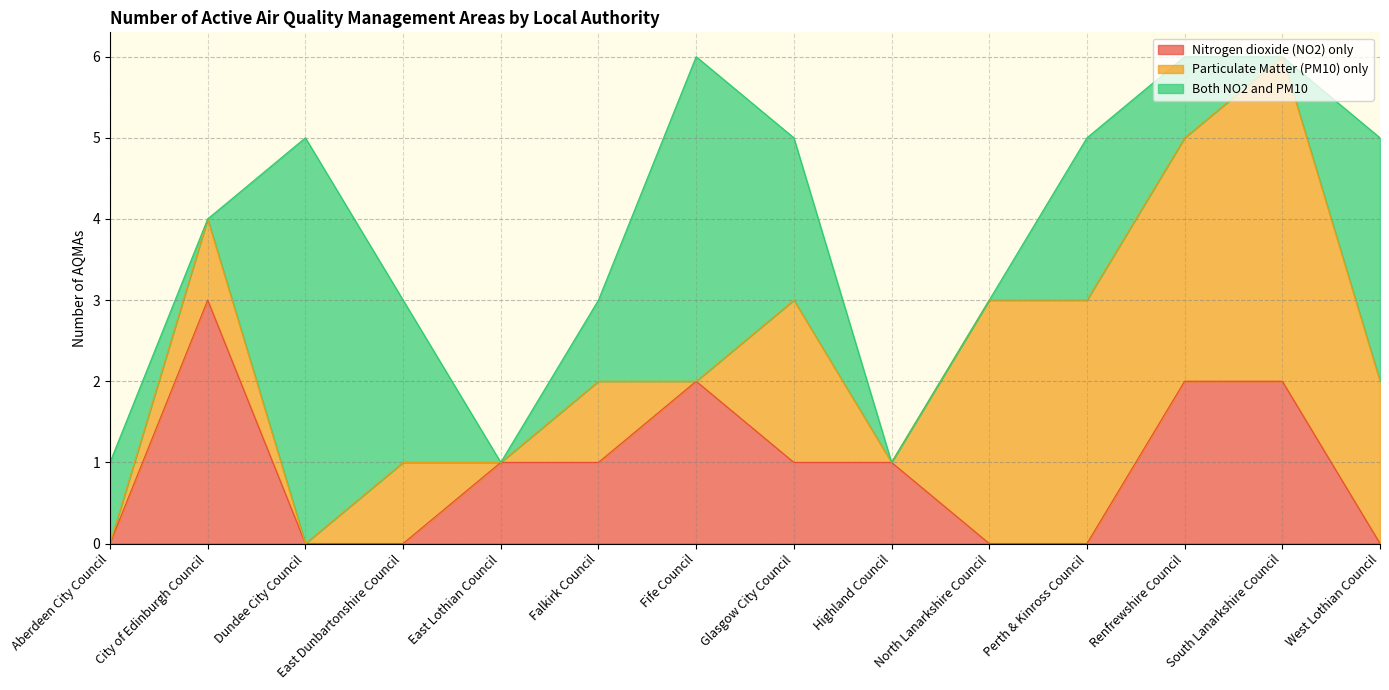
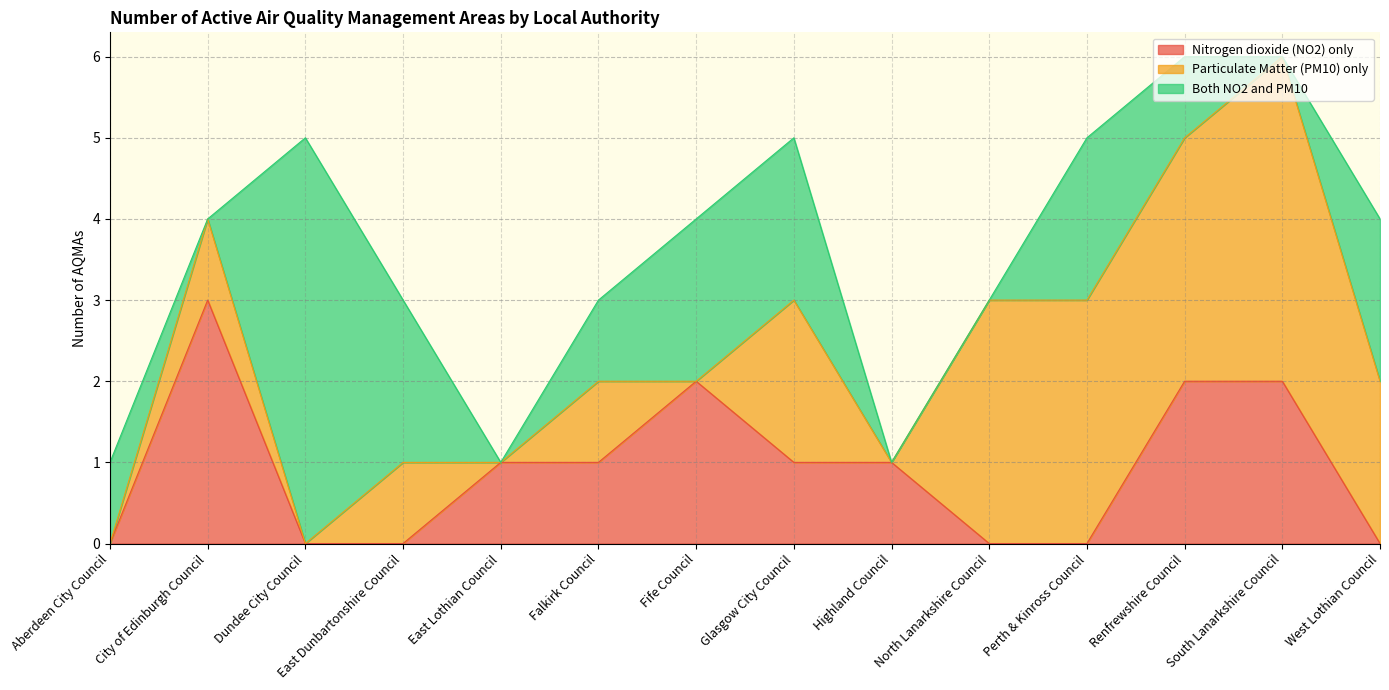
  {
    "Nitrogen dioxide (NO2) only": {
      "City of Edinburgh Council": 3,
      "East Dunbartonshire Council": 0,
      "Falkirk Council": 1,
      "Glasgow City Council": 1,
      "North Lanarkshire Council": 0,
      "Perth & Kinross Council": 0,
      "Renfrewshire Council": 2,
      "South Lanarkshire Council": 2,
      "West Lothian Council": 0
    },
    "Particulate Matter (PM10) only": {
      "East Dunbartonshire Council": 1,
      "Falkirk Council": 1,
      "Glasgow City Council": 2,
      "Perth & Kinross Council": 3,
      "Renfrewshire Council": 3,
      "West Lothian Council": 2
    },
    "Both NO2 and PM10": {
      "Aberdeen City Council": 1,
      "Dundee City Council": 5,
      "East Dunbartonshire Council": 2,
      "Falkirk Council": 1,
-     "Fife Council": 4,
+     "Fife Council": 2,
      "Glasgow City Council": 2,
      "Perth & Kinross Council": 2,
-     "West Lothian Council": 3
+     "West Lothian Council": 2
    }
  }
